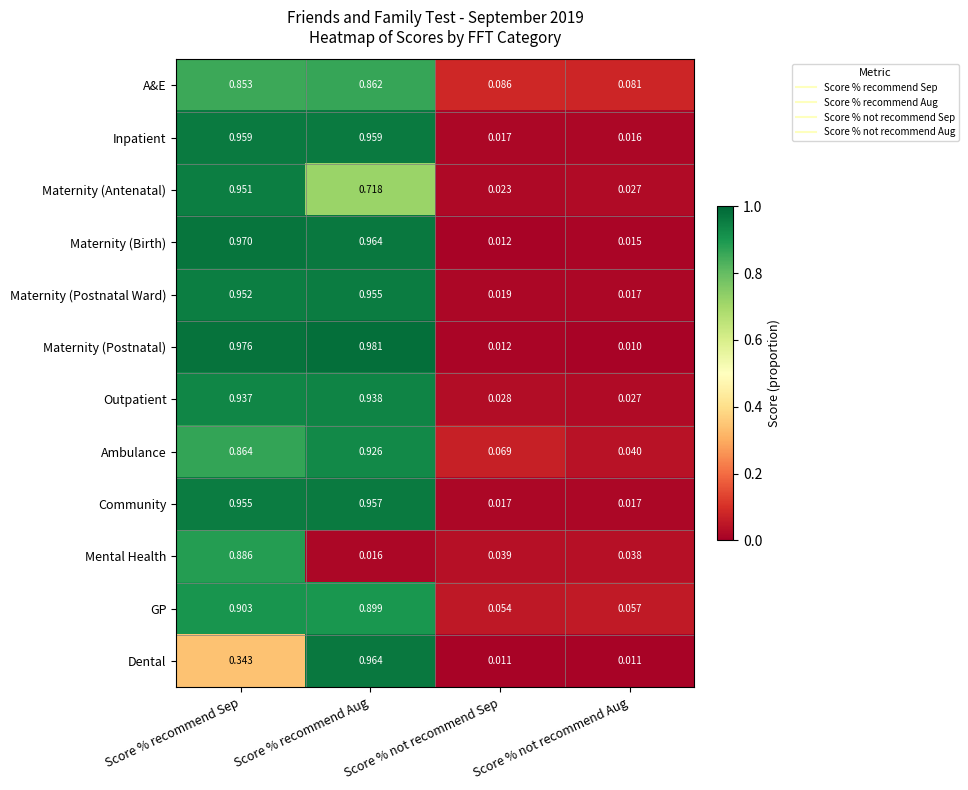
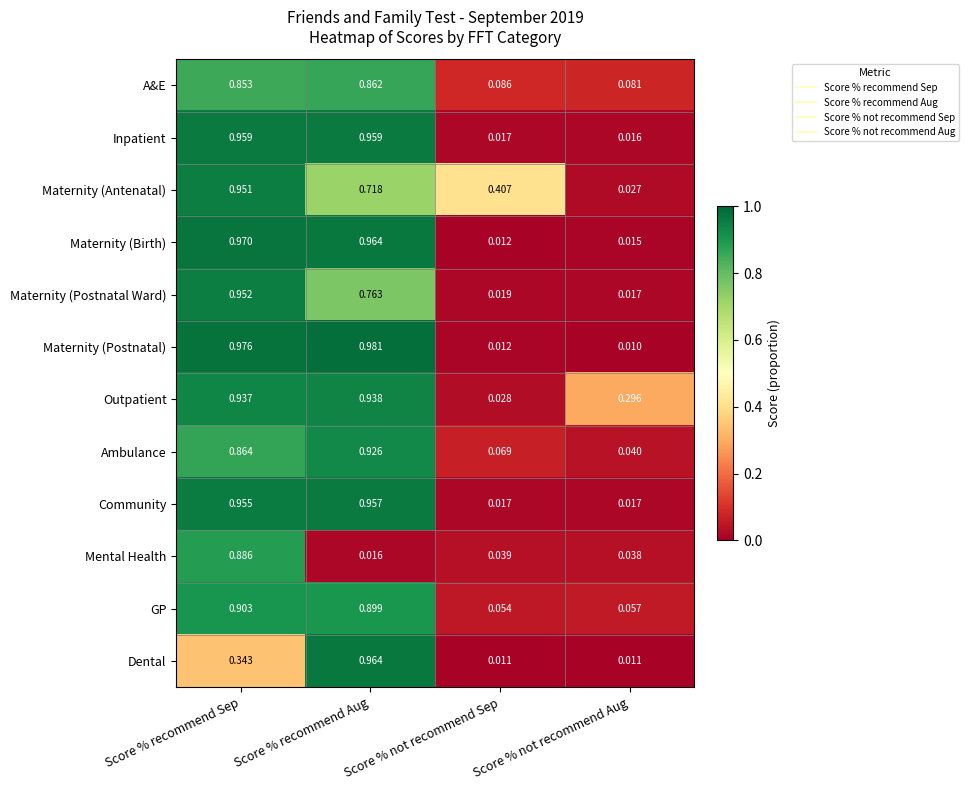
  {
    "A&E": {
      "Score % recommend Sep": 0.853,
      "Score % recommend Aug": 0.862,
      "Score % not recommend Sep": 0.086,
      "Score % not recommend Aug": 0.081
    },
    "Inpatient": {
      "Score % recommend Sep": 0.959,
      "Score % recommend Aug": 0.959,
      "Score % not recommend Sep": 0.017,
      "Score % not recommend Aug": 0.016
    },
    "Maternity (Antenatal)": {
      "Score % recommend Sep": 0.951,
      "Score % recommend Aug": 0.718,
-     "Score % not recommend Sep": 0.023,
+     "Score % not recommend Sep": 0.407,
      "Score % not recommend Aug": 0.027
    },
    "Maternity (Birth)": {
      "Score % recommend Sep": 0.970,
      "Score % recommend Aug": 0.964,
      "Score % not recommend Sep": 0.012,
      "Score % not recommend Aug": 0.015
    },
    "Maternity (Postnatal Ward)": {
      "Score % recommend Sep": 0.952,
-     "Score % recommend Aug": 0.955,
+     "Score % recommend Aug": 0.763,
      "Score % not recommend Sep": 0.019,
      "Score % not recommend Aug": 0.017
    },
    "Maternity (Postnatal)": {
      "Score % recommend Sep": 0.976,
      "Score % recommend Aug": 0.981,
      "Score % not recommend Sep": 0.012,
      "Score % not recommend Aug": 0.010
    },
    "Outpatient": {
      "Score % recommend Sep": 0.937,
      "Score % recommend Aug": 0.938,
      "Score % not recommend Sep": 0.028,
-     "Score % not recommend Aug": 0.027
+     "Score % not recommend Aug": 0.296
    },
    "Ambulance": {
      "Score % recommend Sep": 0.864,
      "Score % recommend Aug": 0.926,
      "Score % not recommend Sep": 0.069,
      "Score % not recommend Aug": 0.040
    },
    "Community": {
      "Score % recommend Sep": 0.955,
      "Score % recommend Aug": 0.957,
      "Score % not recommend Sep": 0.017,
      "Score % not recommend Aug": 0.017
    },
    "Mental Health": {
      "Score % recommend Sep": 0.886,
      "Score % recommend Aug": 0.016,
      "Score % not recommend Sep": 0.039,
      "Score % not recommend Aug": 0.038
    },
    "GP": {
      "Score % recommend Sep": 0.903,
      "Score % recommend Aug": 0.899,
      "Score % not recommend Sep": 0.054,
      "Score % not recommend Aug": 0.057
    },
    "Dental": {
      "Score % recommend Sep": 0.343,
      "Score % recommend Aug": 0.964,
      "Score % not recommend Sep": 0.011,
      "Score % not recommend Aug": 0.011
    }
  }
